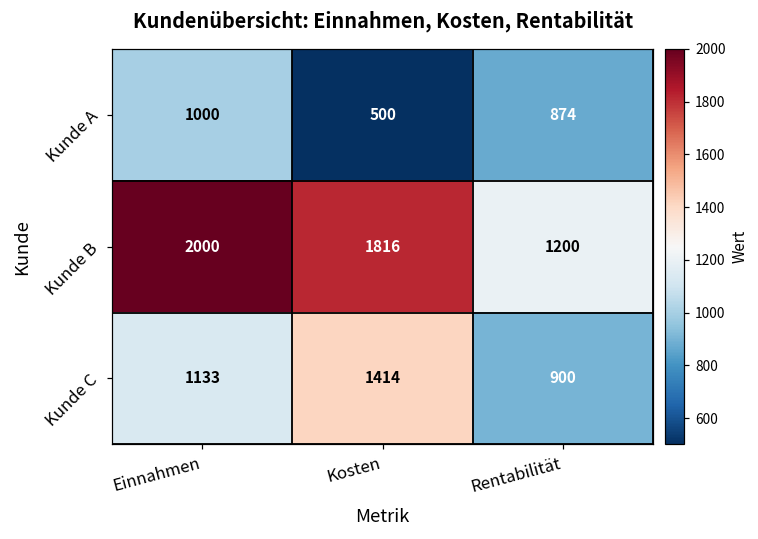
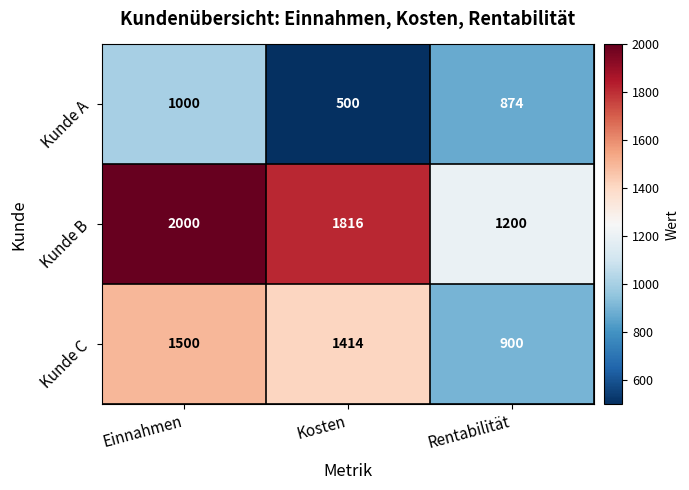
  {
    "Kunde A": {
      "Einnahmen": 1000,
      "Kosten": 500,
      "Rentabilität": 874
    },
    "Kunde B": {
      "Einnahmen": 2000,
      "Kosten": 1816,
      "Rentabilität": 1200
    },
    "Kunde C": {
-     "Einnahmen": 1133,
+     "Einnahmen": 1500,
      "Kosten": 1414,
      "Rentabilität": 900
    }
  }
